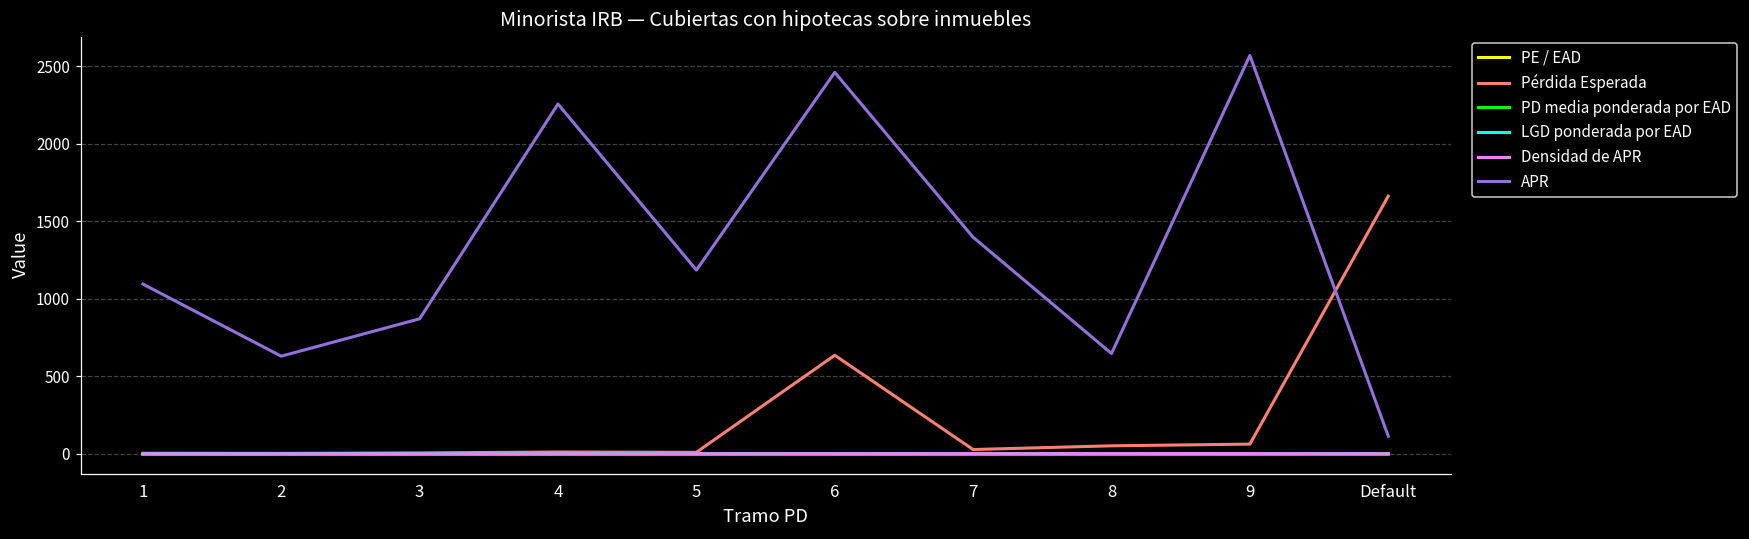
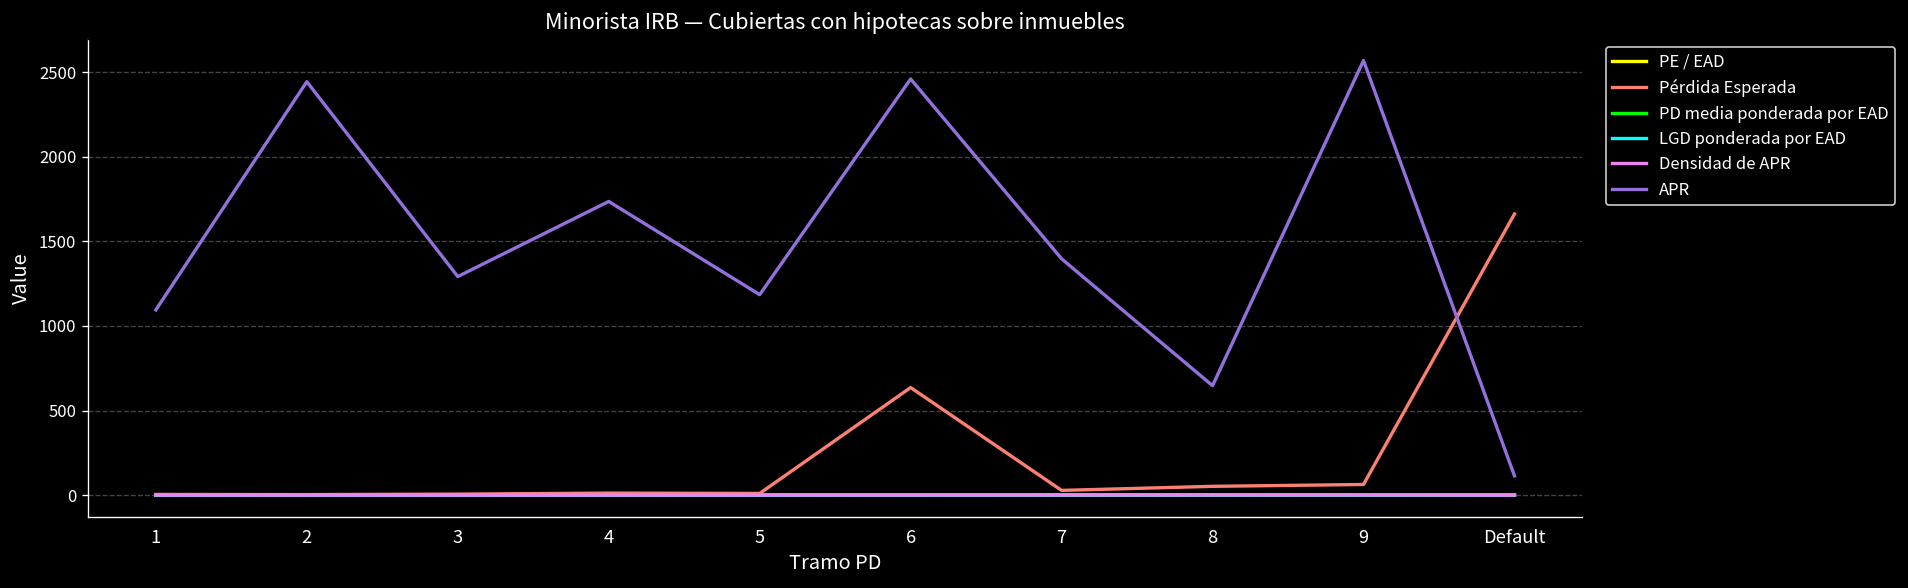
  {
    "Pérdida Esperada": {
      "6": 640,
      "7": 30,
      "8": 50,
      "9": 60,
      "Default": 1660
    },
    "APR": {
      "1": 1100,
-     "2": 630,
-     "3": 870,
-     "4": 2260,
+     "2": 2440,
+     "3": 1290,
+     "4": 1740,
      "5": 1190,
      "6": 2460,
      "7": 1400,
      "8": 650,
      "9": 2570,
      "Default": 110
    }
  }
